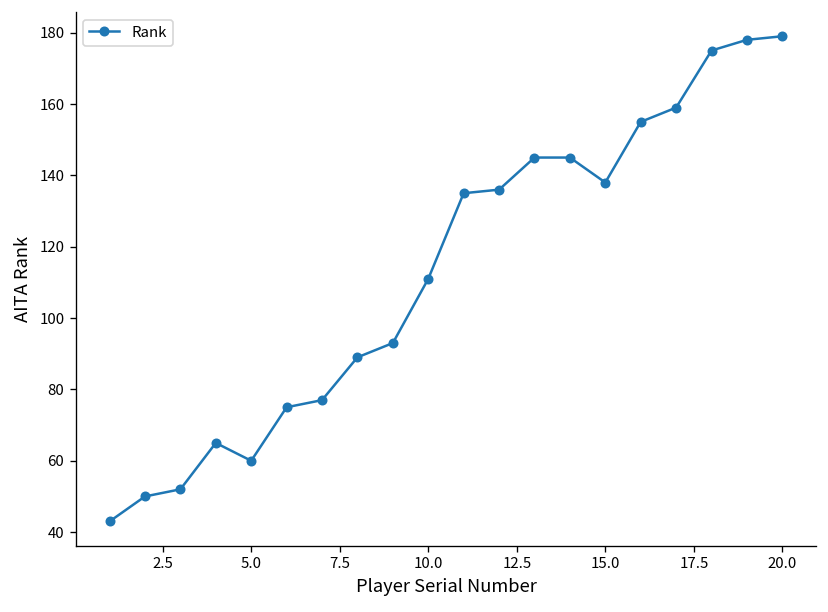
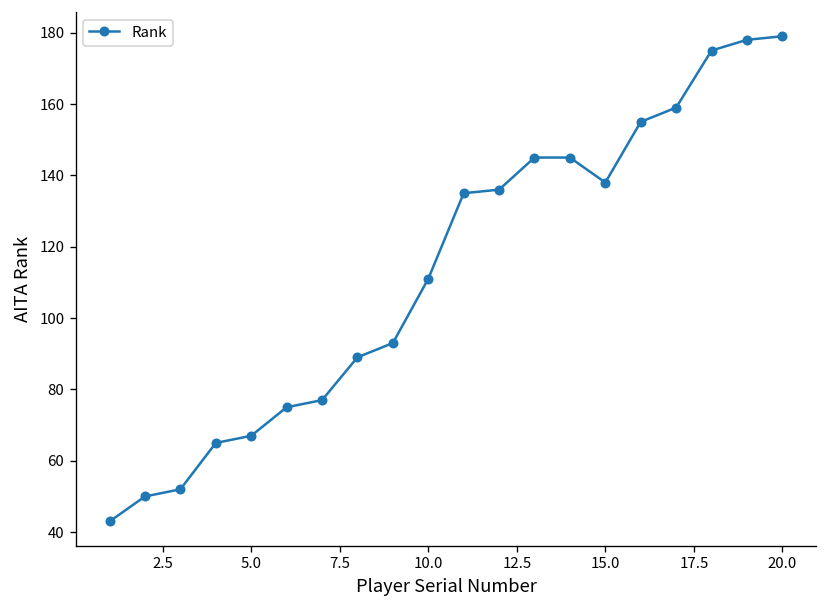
  {
-   "5.0": 60,
+   "5.0": 67,
    "10.0": 111,
    "15.0": 138,
    "20.0": 179
  }
